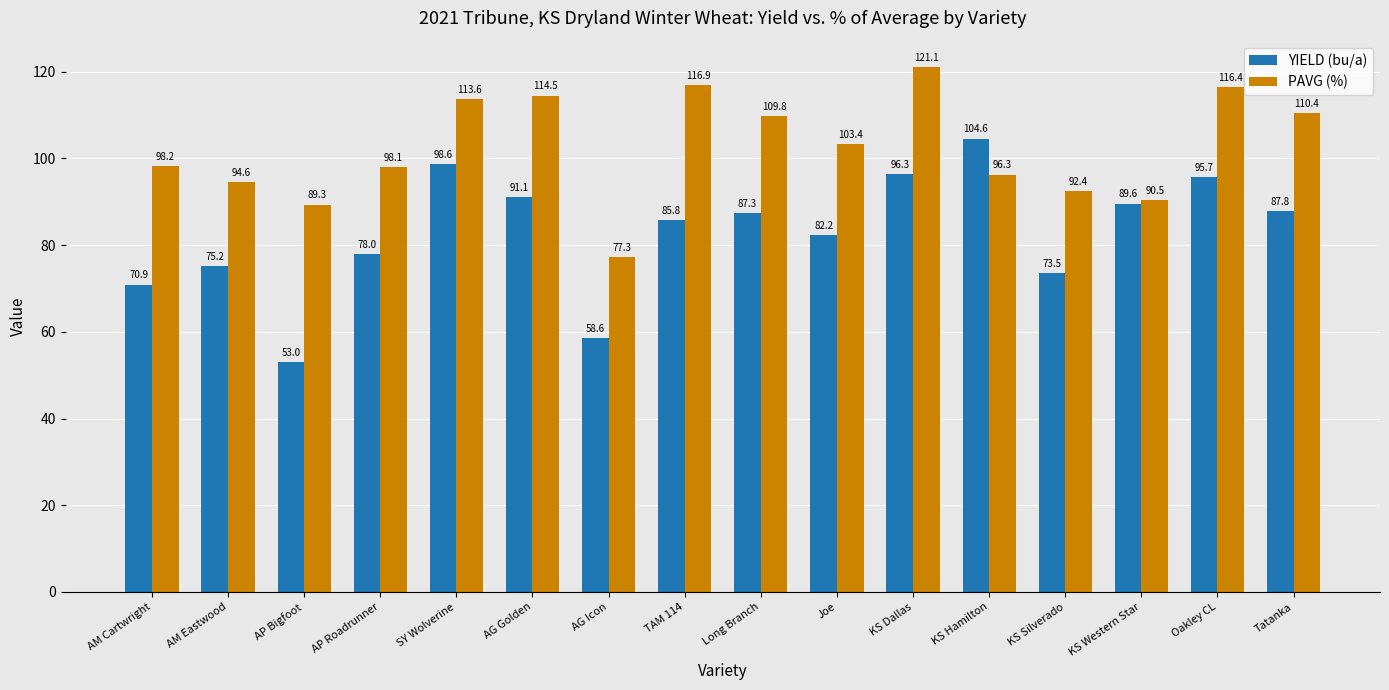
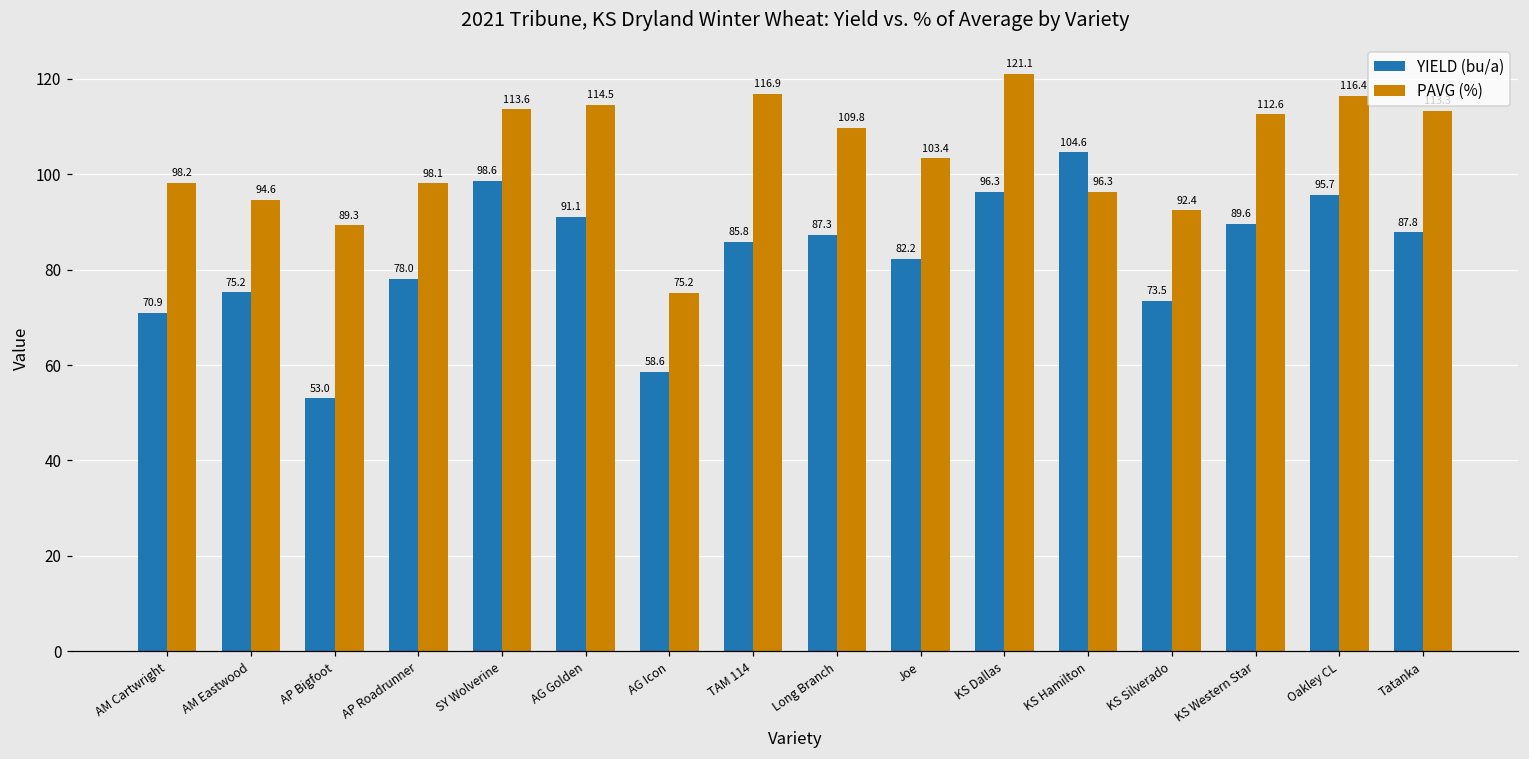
  {
    "YIELD (bu/a)": {
      "AM Cartwright": 70.9,
      "AM Eastwood": 75.2,
      "AP Bigfoot": 53.0,
      "AP Roadrunner": 78.0,
      "SY Wolverine": 98.6,
      "AG Golden": 91.1,
      "AG Icon": 58.6,
      "TAM 114": 85.8,
      "Long Branch": 87.3,
      "Joe": 82.2,
      "KS Dallas": 96.3,
      "KS Hamilton": 104.6,
      "KS Silverado": 73.5,
      "KS Western Star": 89.6,
      "Oakley CL": 95.7,
      "Tatanka": 87.8
    },
    "PAVG (%)": {
      "AM Cartwright": 98.2,
      "AM Eastwood": 94.6,
      "AP Bigfoot": 89.3,
      "AP Roadrunner": 98.1,
      "SY Wolverine": 113.6,
      "AG Golden": 114.5,
-     "AG Icon": 77.3,
+     "AG Icon": 75.2,
      "TAM 114": 116.9,
      "Long Branch": 109.8,
      "Joe": 103.4,
      "KS Dallas": 121.1,
      "KS Hamilton": 96.3,
      "KS Silverado": 92.4,
-     "KS Western Star": 90.5,
+     "KS Western Star": 112.6,
      "Oakley CL": 116.4,
-     "Tatanka": 110
+     "Tatanka": 113
    }
  }
